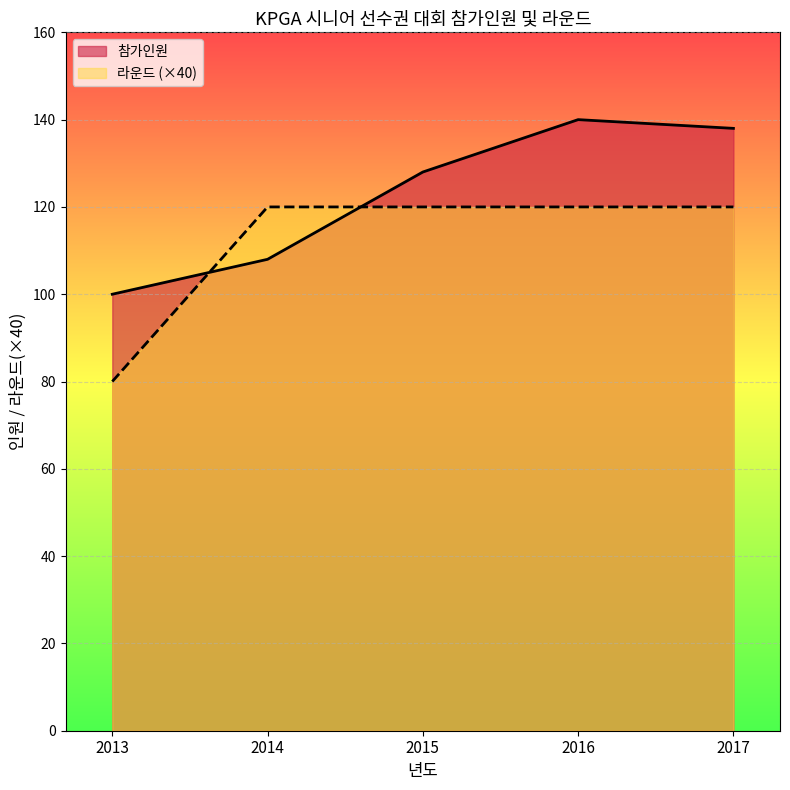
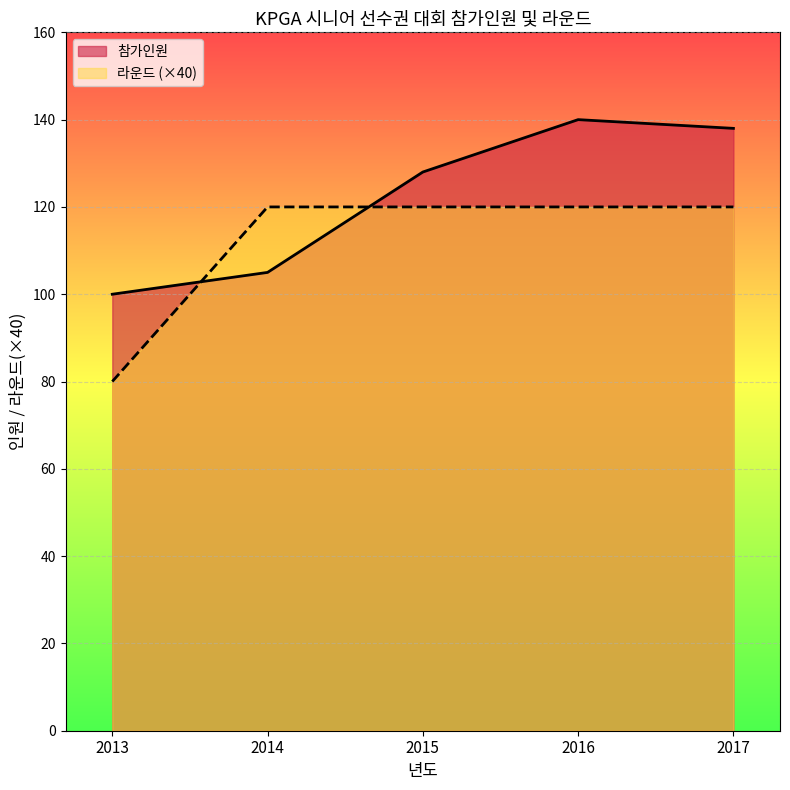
  {
    "참가인원": {
      "2013": 100,
-     "2014": 108,
+     "2014": 105,
      "2015": 128,
      "2016": 140,
      "2017": 138
    },
    "라운드 (×40)": {
      "2013": 80,
      "2014": 120,
      "2015": 120,
      "2016": 120,
      "2017": 120
    }
  }
